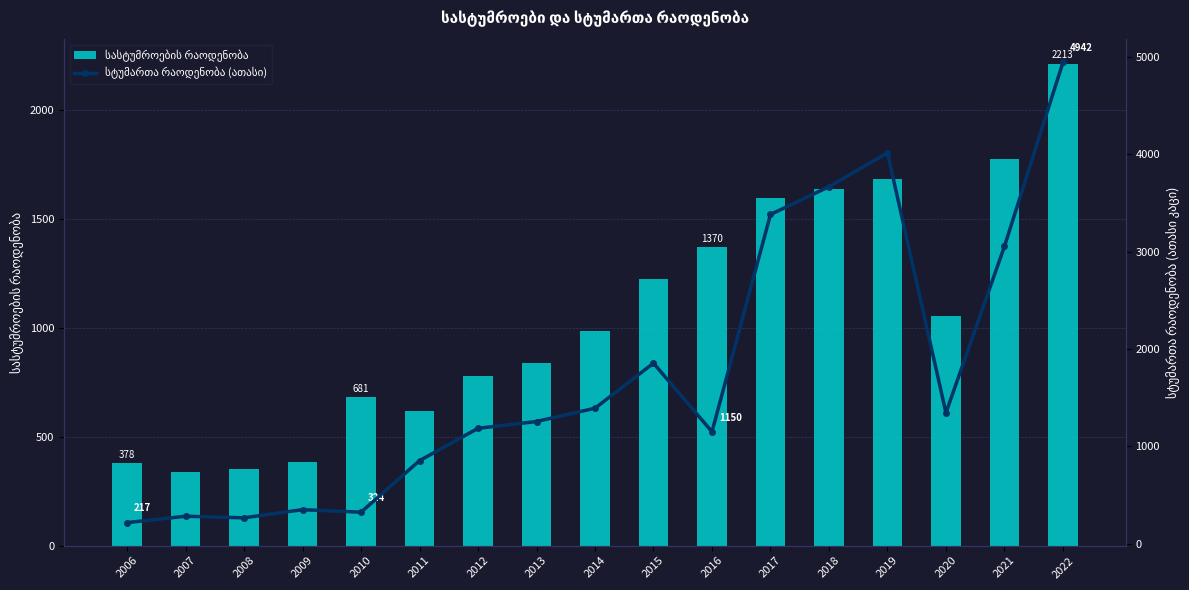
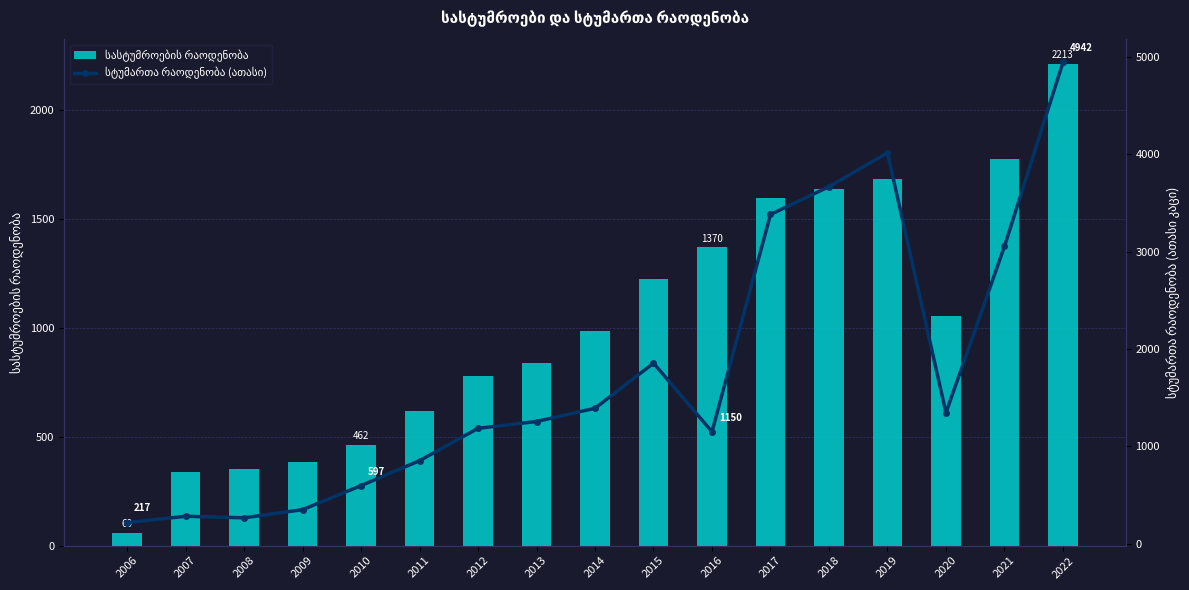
  {
    "სასტუმროების რაოდენობა": {
-     "2006": 378,
-     "2010": 681,
+     "2006": 60,
+     "2010": 462,
      "2016": 1370,
      "2022": 2213
    },
    "სტუმართა რაოდენობა (ათასი)": {
      "2006": 217,
-     "2010": 324,
+     "2010": 597,
      "2016": 1150,
      "2022": 4942
    }
  }
